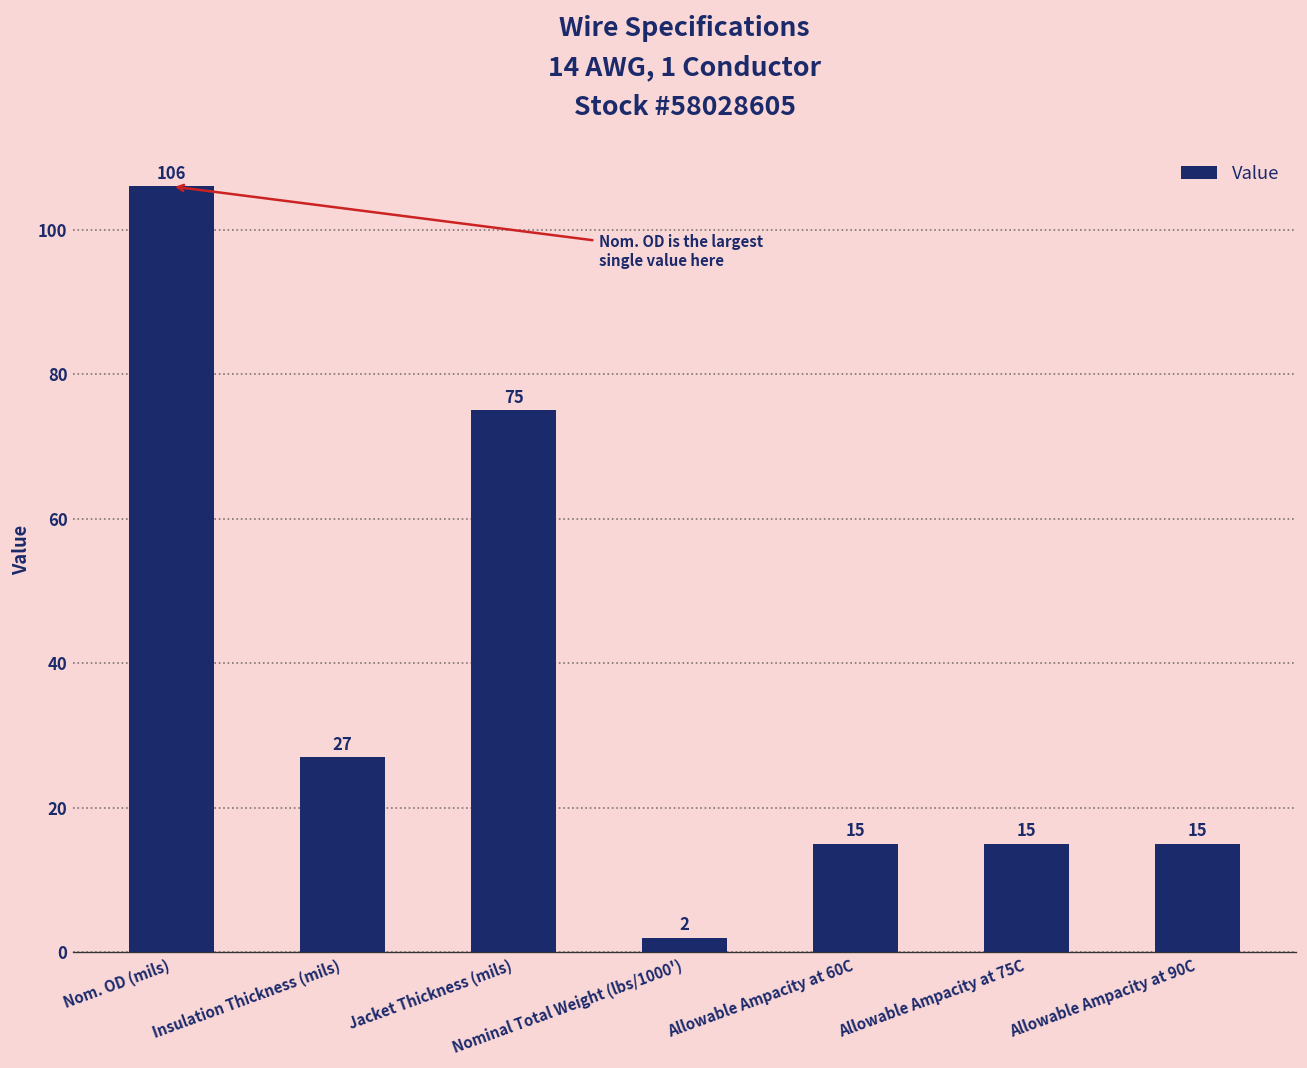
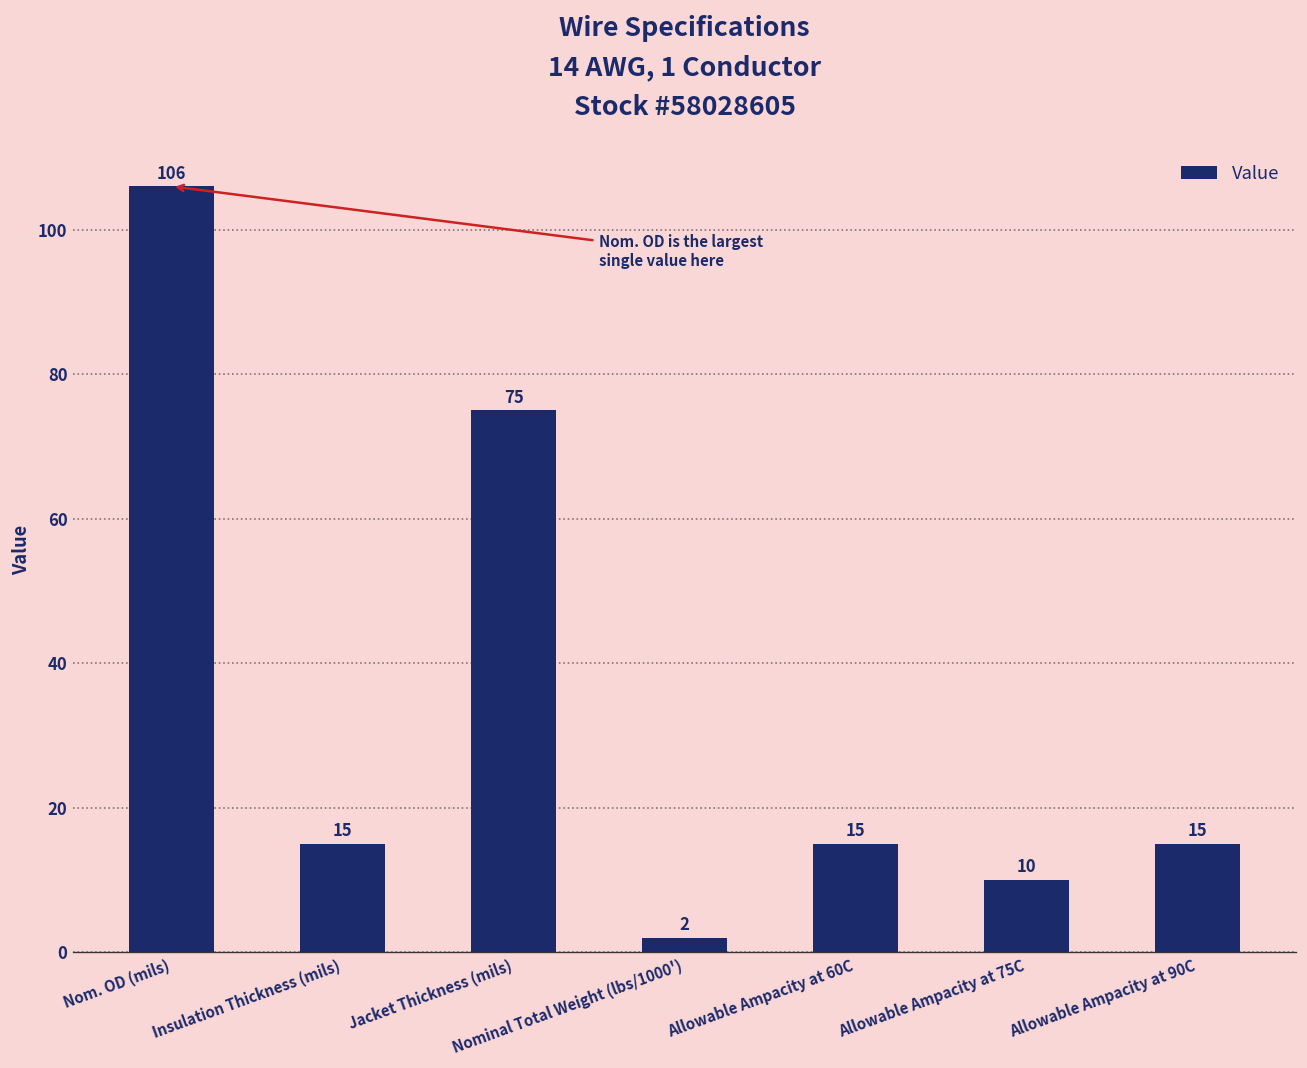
  {
    "Nom. OD (mils)": 106,
-   "Insulation Thickness (mils)": 27,
+   "Insulation Thickness (mils)": 15,
    "Jacket Thickness (mils)": 75,
    "Nominal Total Weight (lbs/1000')": 2,
    "Allowable Ampacity at 60C": 15,
-   "Allowable Ampacity at 75C": 15,
+   "Allowable Ampacity at 75C": 10,
    "Allowable Ampacity at 90C": 15
  }
